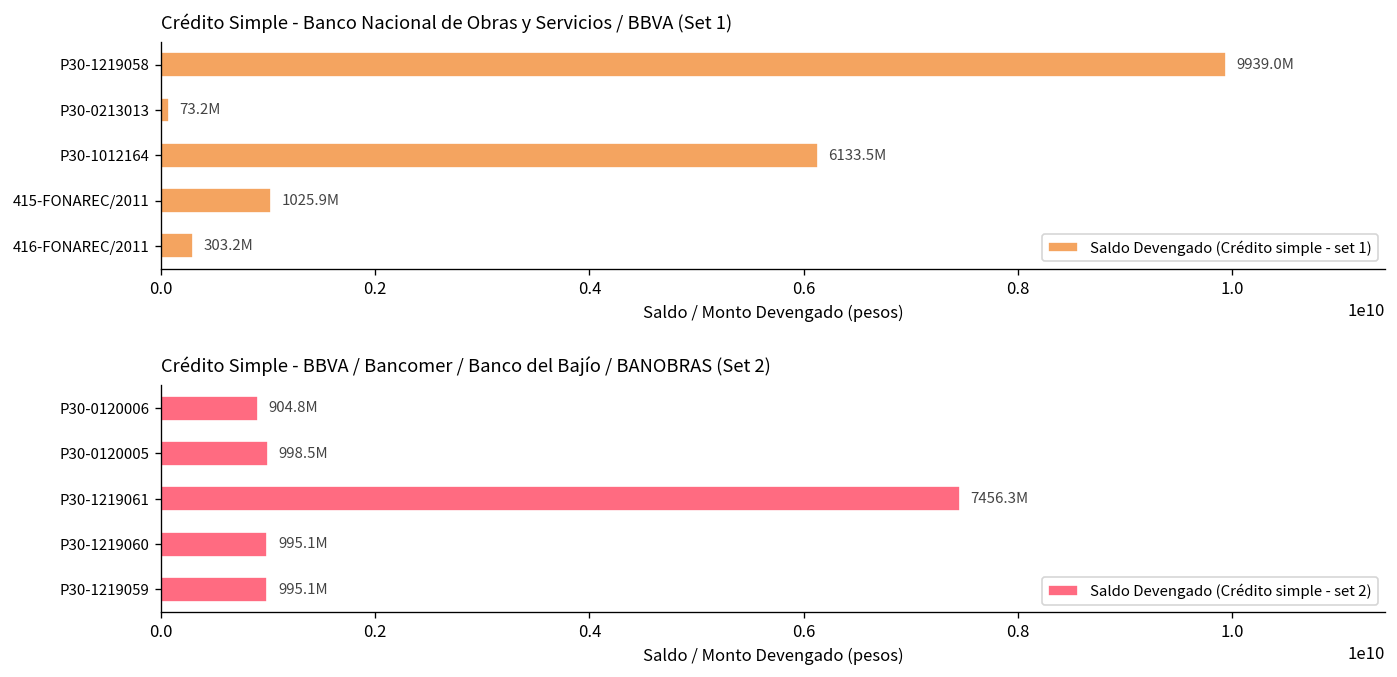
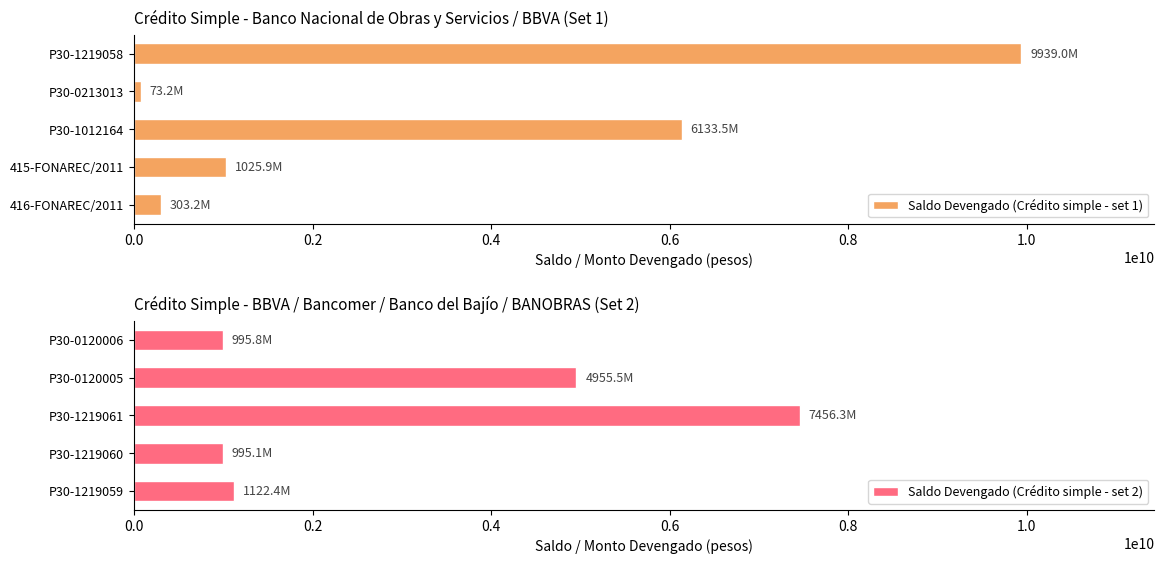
  {
    "Crédito Simple - Banco Nacional de Obras y Servicios / BBVA (Set 1)": {
      "P30-1219058": "9939.0M",
      "P30-0213013": "73.2M",
      "P30-1012164": "6133.5M",
      "415-FONAREC/2011": "1025.9M",
      "416-FONAREC/2011": "303.2M"
    },
    "Crédito Simple - BBVA / Bancomer / Banco del Bajío / BANOBRAS (Set 2)": {
-     "P30-0120006": "904.8M",
-     "P30-0120005": "998.5M",
+     "P30-0120006": "995.8M",
+     "P30-0120005": "4955.5M",
      "P30-1219061": "7456.3M",
      "P30-1219060": "995.1M",
-     "P30-1219059": "995.1M"
+     "P30-1219059": "1122.4M"
    }
  }
